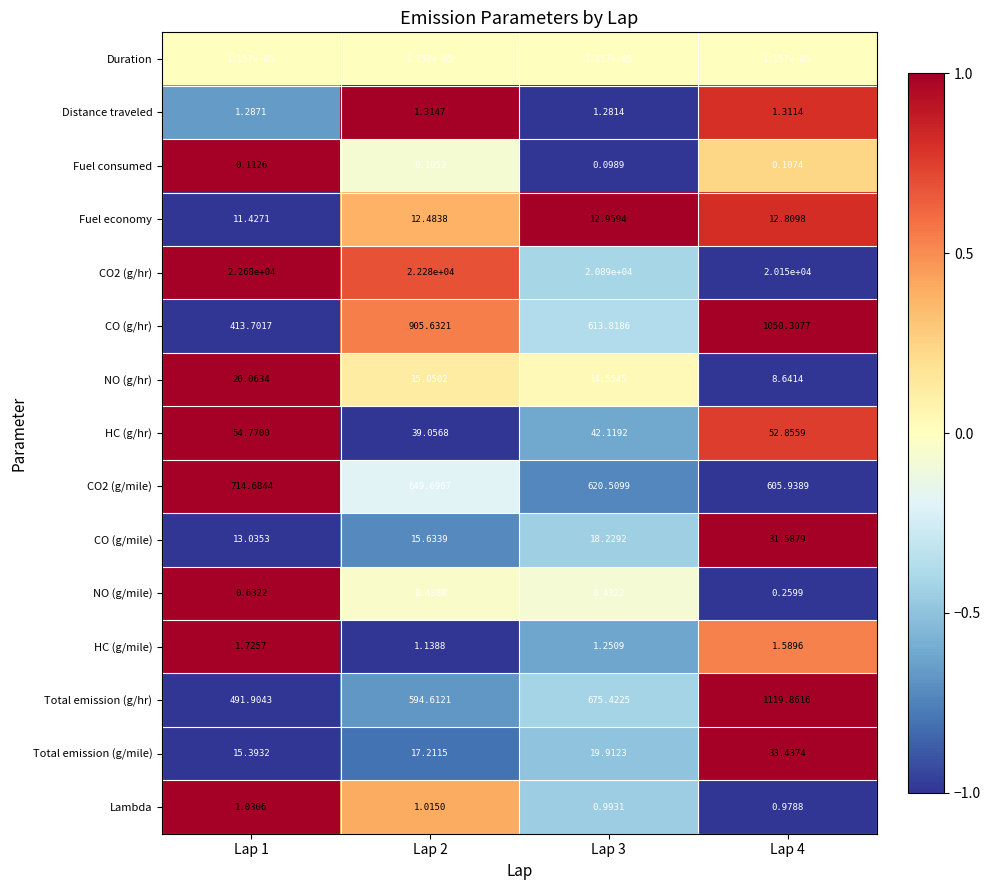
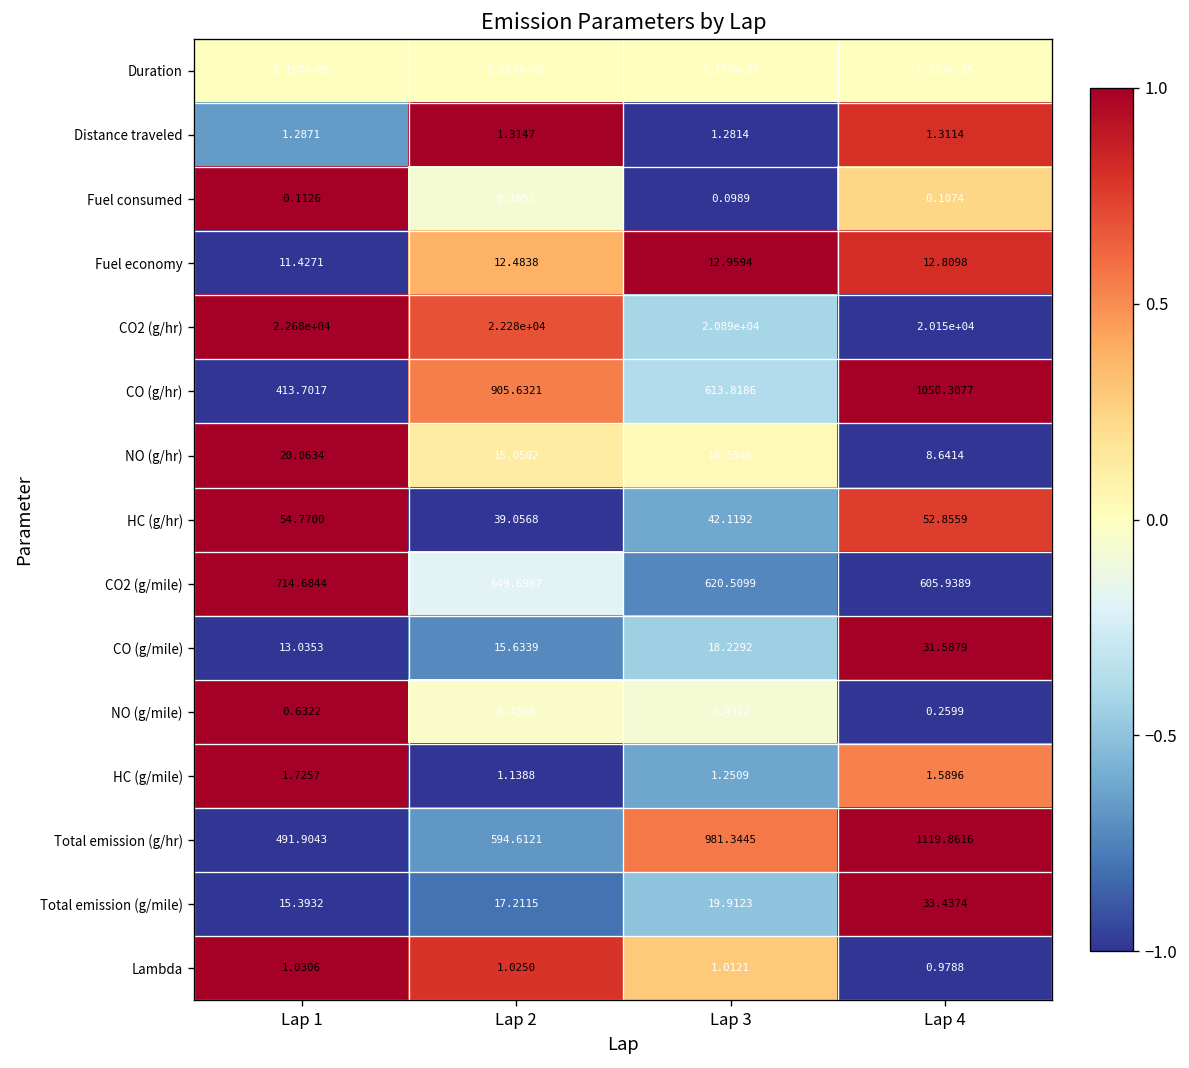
  {
    "Duration": {
      "Lap 1": "1.157e-05",
      "Lap 2": "1.157e-05",
      "Lap 3": "1.157e-05",
      "Lap 4": "1.157e-05"
    },
    "Distance traveled": {
      "Lap 1": "1.2871",
      "Lap 2": "1.3147",
      "Lap 3": "1.2814",
      "Lap 4": "1.3114"
    },
    "Fuel consumed": {
      "Lap 1": "0.1126",
      "Lap 3": "0.0989",
      "Lap 4": "0.1074"
    },
    "Fuel economy": {
      "Lap 1": "11.4271",
      "Lap 2": "12.4838",
      "Lap 3": "12.9594",
      "Lap 4": "12.8098"
    },
    "CO2 (g/hr)": {
      "Lap 1": "2.268e+04",
      "Lap 2": "2.228e+04",
      "Lap 3": "2.089e+04",
      "Lap 4": "2.015e+04"
    },
    "CO (g/hr)": {
      "Lap 1": "413.7017",
      "Lap 2": "905.6321",
      "Lap 3": "613.8186",
      "Lap 4": "1050.3077"
    },
    "NO (g/hr)": {
      "Lap 1": "20.0634",
      "Lap 2": "15.0502",
      "Lap 3": "14.5545",
      "Lap 4": "8.6414"
    },
    "HC (g/hr)": {
      "Lap 1": "54.7700",
      "Lap 2": "39.0568",
      "Lap 3": "42.1192",
      "Lap 4": "52.8559"
    },
    "CO2 (g/mile)": {
      "Lap 1": "714.6844",
      "Lap 3": "620.5099",
      "Lap 4": "605.9389"
    },
    "CO (g/mile)": {
      "Lap 1": "13.0353",
      "Lap 2": "15.6339",
      "Lap 3": "18.2292",
      "Lap 4": "31.5879"
    },
    "NO (g/mile)": {
      "Lap 1": "0.6322",
      "Lap 2": "0.4388",
      "Lap 4": "0.2599"
    },
    "HC (g/mile)": {
      "Lap 1": "1.7257",
      "Lap 2": "1.1388",
      "Lap 3": "1.2509",
      "Lap 4": "1.5896"
    },
    "Total emission (g/hr)": {
      "Lap 1": "491.9043",
      "Lap 2": "594.6121",
-     "Lap 3": "675.4225",
+     "Lap 3": "981.3445",
      "Lap 4": "1119.8616"
    },
    "Total emission (g/mile)": {
      "Lap 1": "15.3932",
      "Lap 2": "17.2115",
      "Lap 3": "19.9123",
      "Lap 4": "33.4374"
    },
    "Lambda": {
      "Lap 1": "1.0306",
-     "Lap 2": "1.0150",
-     "Lap 3": "0.9931",
+     "Lap 2": "1.0250",
+     "Lap 3": "1.0121",
      "Lap 4": "0.9788"
    }
  }
